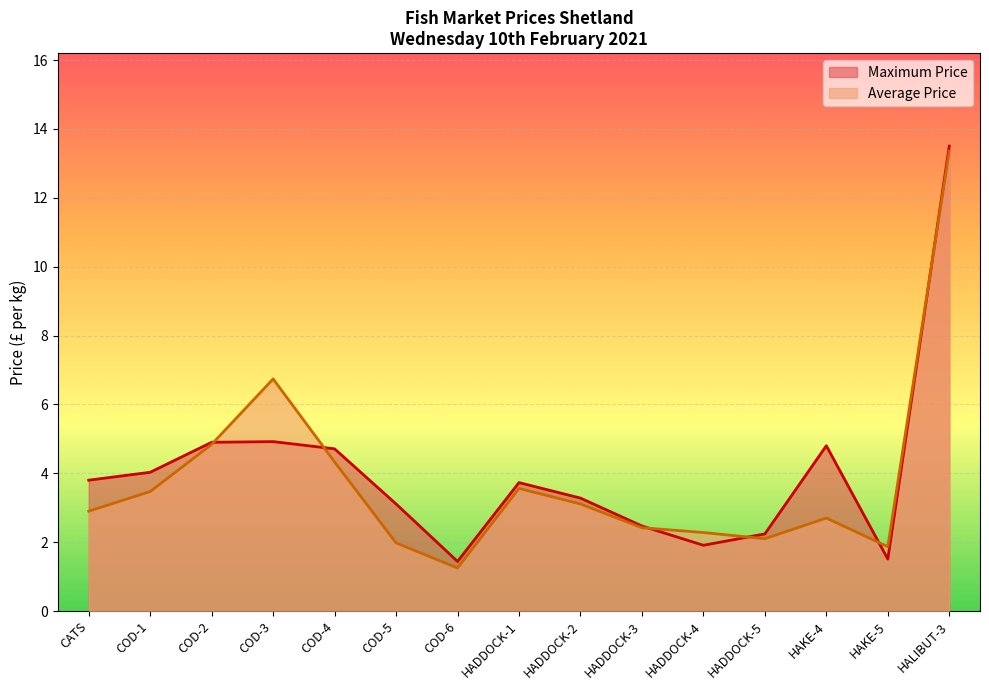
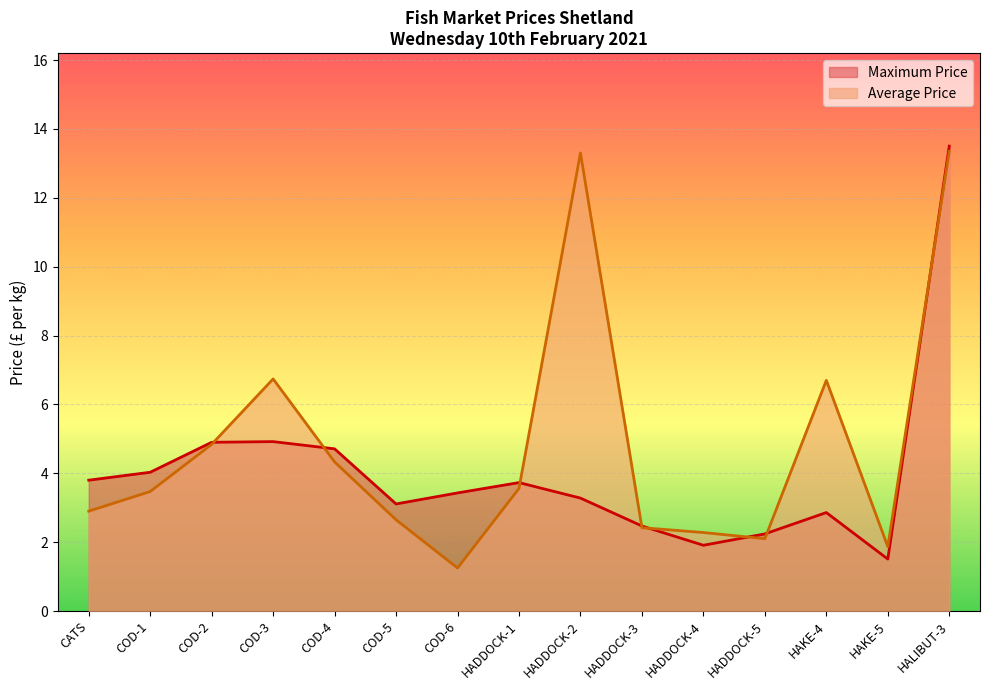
  {
    "Maximum Price": {
      "CATS": 3.8,
      "COD-1": 4.0,
      "COD-3": 4.9,
      "COD-4": 4.7,
      "COD-5": 3.1,
-     "COD-6": 1.4,
+     "COD-6": 3.4,
      "HADDOCK-1": 3.7,
      "HADDOCK-2": 3.3,
      "HADDOCK-4": 1.9,
      "HADDOCK-5": 2.2,
-     "HAKE-4": 4.8,
+     "HAKE-4": 2.9,
      "HAKE-5": 1.5,
      "HALIBUT-3": 13.5
    },
    "Average Price": {
      "CATS": 2.9,
      "COD-1": 3.5,
      "COD-3": 6.7,
      "COD-4": 4.3,
-     "COD-5": 2.0,
+     "COD-5": 2.7,
      "COD-6": 1.3,
      "HADDOCK-1": 3.6,
-     "HADDOCK-2": 3.1,
+     "HADDOCK-2": 13.3,
      "HADDOCK-4": 2.3,
      "HADDOCK-5": 2.1,
-     "HAKE-4": 2.7,
+     "HAKE-4": 6.7,
      "HAKE-5": 1.9,
      "HALIBUT-3": 13.4
    }
  }
